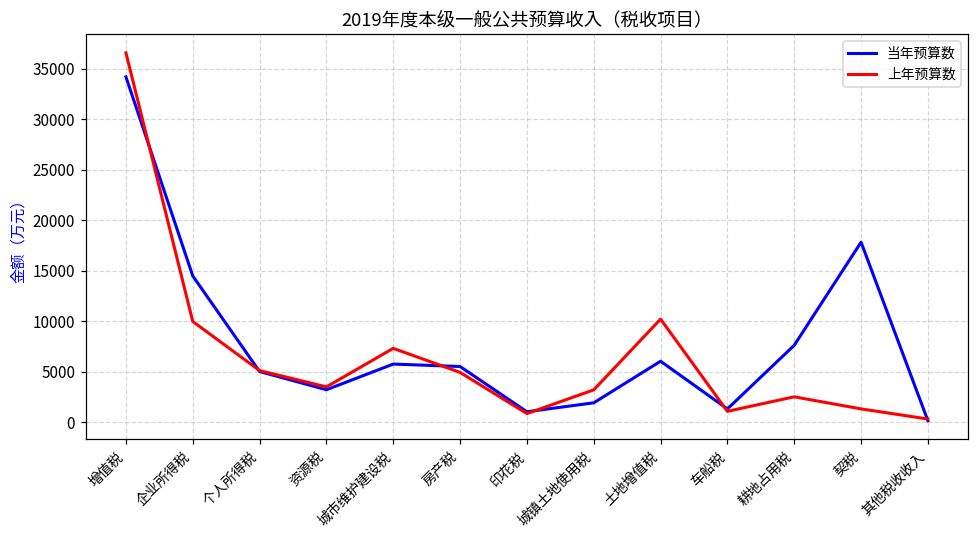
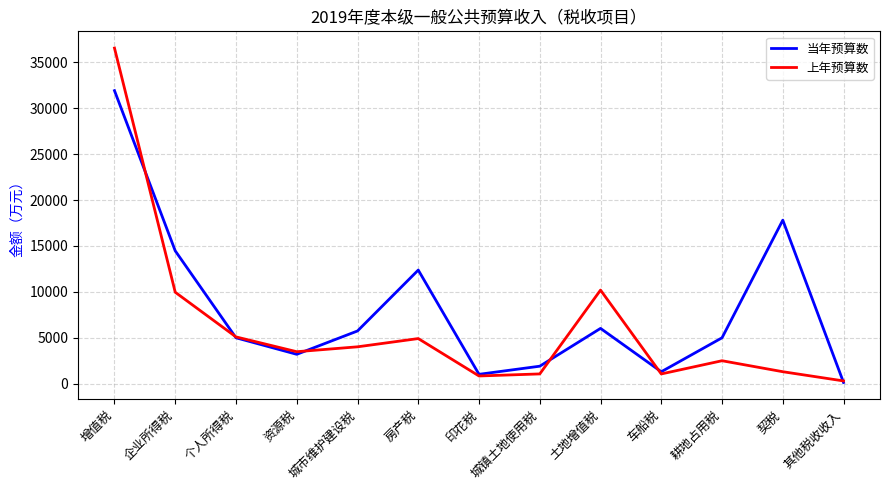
  {
    "当年预算数": {
-     "增值税": 34000,
+     "增值税": 32000,
      "企业所得税": 14000,
      "资源税": 3000,
      "城市维护建设税": 6000,
-     "房产税": 6000,
+     "房产税": 12000,
      "城镇土地使用税": 2000,
      "土地增值税": 6000,
-     "耕地占用税": 8000,
+     "耕地占用税": 5000,
      "契税": 18000
    },
    "上年预算数": {
      "增值税": 37000,
      "企业所得税": 10000,
      "资源税": 3000,
-     "城市维护建设税": 7000,
+     "城市维护建设税": 4000,
      "房产税": 5000,
-     "城镇土地使用税": 3000,
+     "城镇土地使用税": 1000,
      "土地增值税": 10000,
      "耕地占用税": 3000,
      "契税": 1000
    }
  }
